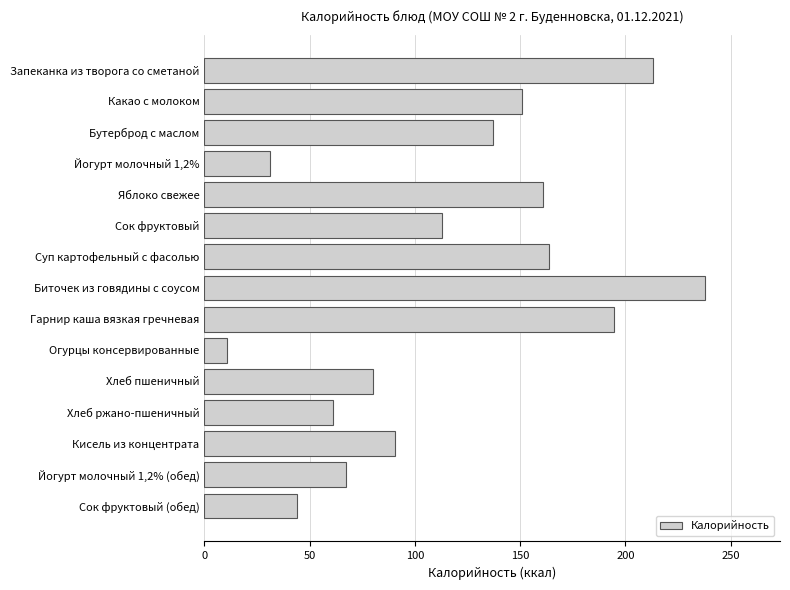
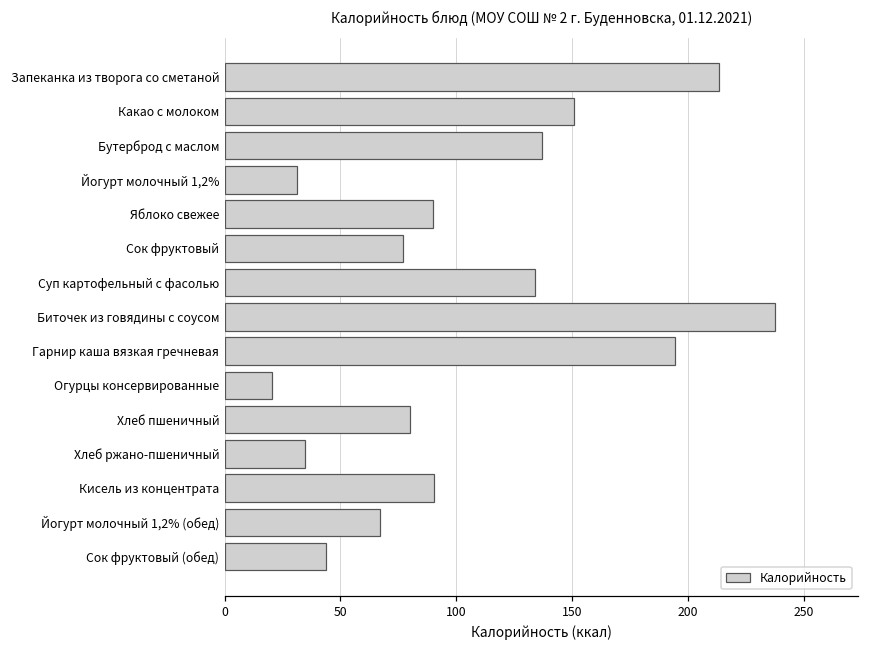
  {
    "Запеканка из творога со сметаной": 213,
    "Какао с молоком": 151,
    "Бутерброд с маслом": 137,
    "Йогурт молочный 1,2%": 31,
-   "Яблоко свежее": 161,
-   "Сок фруктовый": 113,
-   "Суп картофельный с фасолью": 164,
+   "Яблоко свежее": 90,
+   "Сок фруктовый": 77,
+   "Суп картофельный с фасолью": 134,
    "Биточек из говядины с соусом": 238,
    "Гарнир каша вязкая гречневая": 195,
-   "Огурцы консервированные": 11,
+   "Огурцы консервированные": 20,
    "Хлеб пшеничный": 80,
-   "Хлеб ржано-пшеничный": 61,
+   "Хлеб ржано-пшеничный": 35,
    "Кисель из концентрата": 91,
    "Йогурт молочный 1,2% (обед)": 67,
    "Сок фруктовый (обед)": 44
  }
